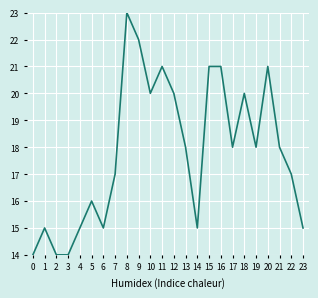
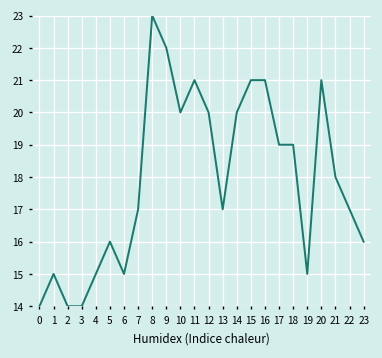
  {
    "0": 14,
    "1": 15,
    "2": 14,
    "3": 14,
    "4": 15,
    "5": 16,
    "6": 15,
    "7": 17,
    "8": 23,
    "9": 22,
    "10": 20,
    "11": 21,
    "12": 20,
-   "13": 18,
-   "14": 15,
+   "13": 17,
+   "14": 20,
    "15": 21,
    "16": 21,
-   "17": 18,
-   "18": 20,
-   "19": 18,
+   "17": 19,
+   "18": 19,
+   "19": 15,
    "20": 21,
    "21": 18,
    "22": 17,
-   "23": 15
+   "23": 16
  }
